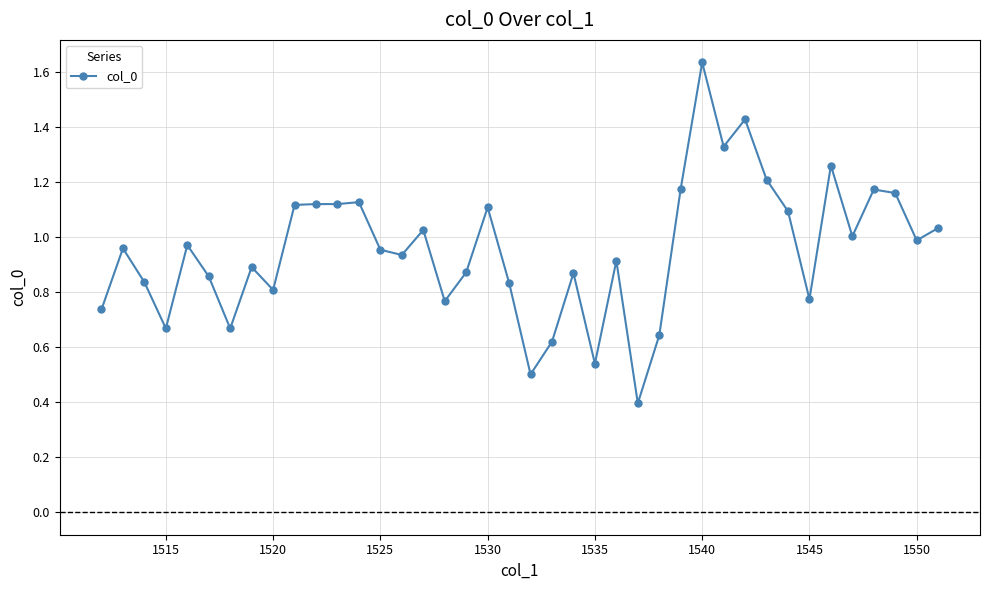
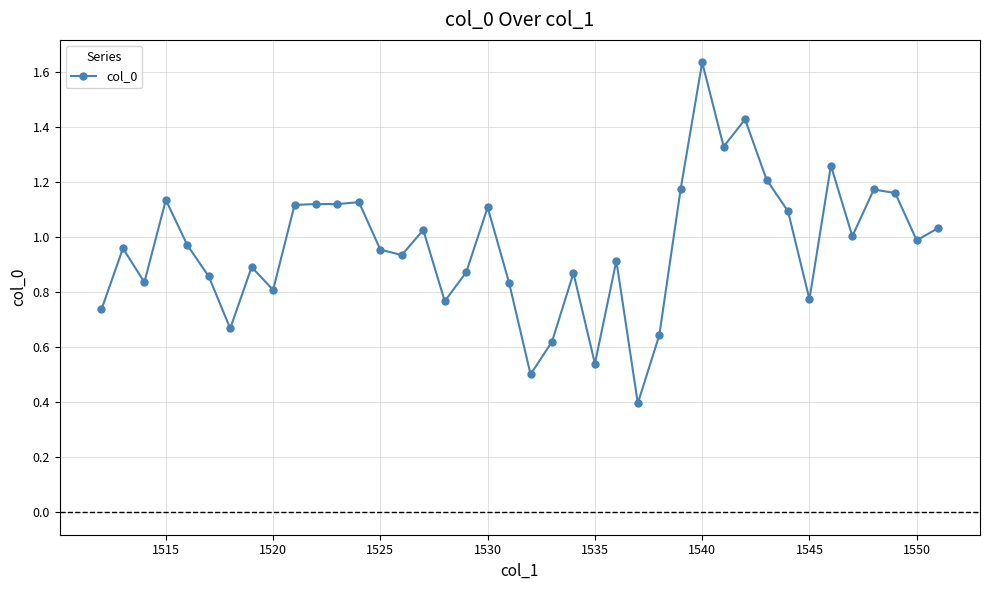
  {
-   "1515": 0.67,
+   "1515": 1.14,
    "1520": 0.81,
    "1525": 0.95,
    "1530": 1.11,
    "1535": 0.54,
    "1540": 1.64,
    "1545": 0.77,
    "1550": 0.99
  }
